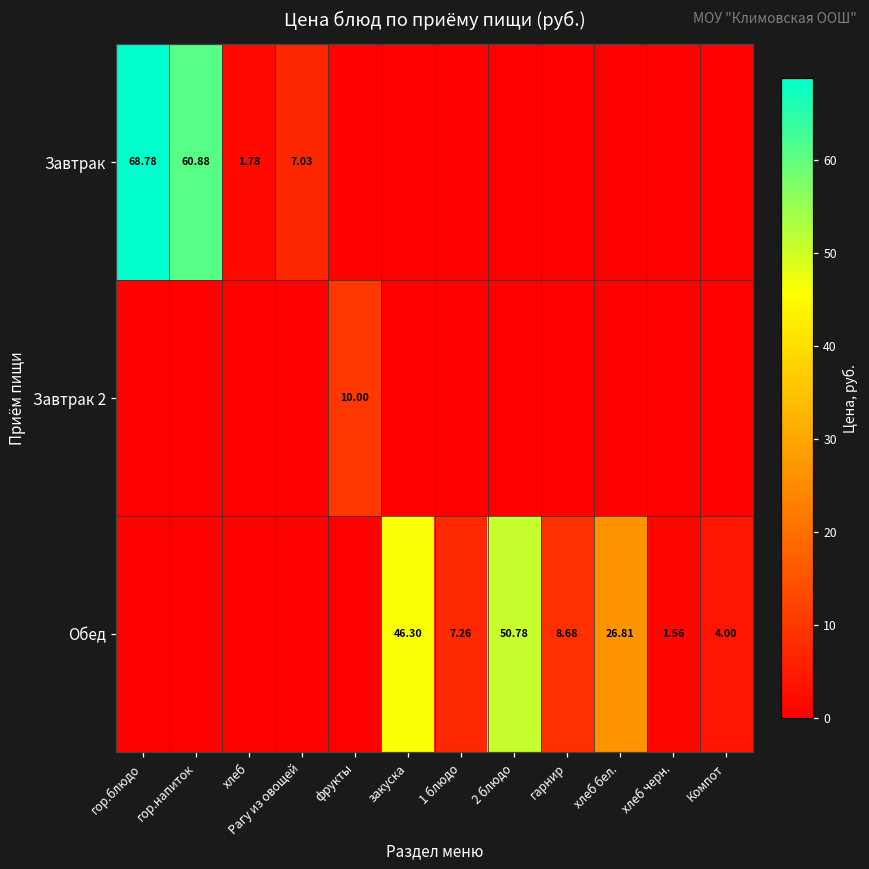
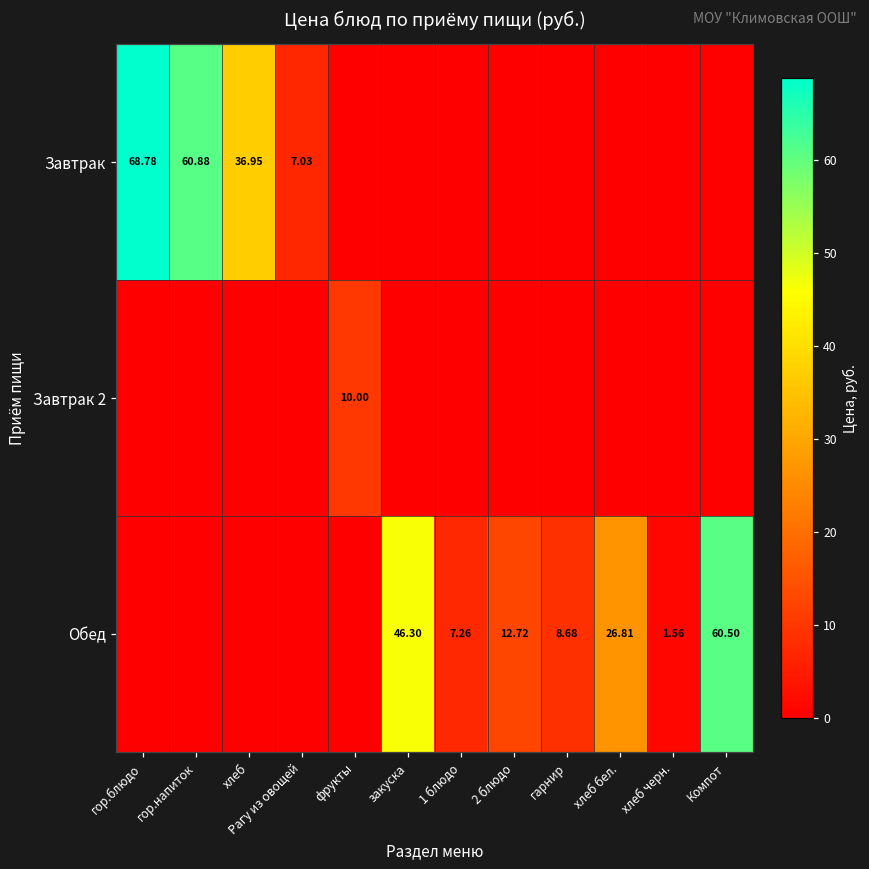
  {
    "Завтрак": {
      "гор.блюдо": 68.78,
      "гор.напиток": 60.88,
-     "хлеб": 1.78,
+     "хлеб": 36.95,
      "Рагу из овощей": 7.03
    },
    "Завтрак 2": {
      "фрукты": 10.00
    },
    "Обед": {
      "закуска": 46.30,
      "1 блюдо": 7.26,
-     "2 блюдо": 50.78,
+     "2 блюдо": 12.72,
      "гарнир": 8.68,
      "хлеб бел.": 26.81,
      "хлеб черн.": 1.56,
-     "Компот": 4.00
+     "Компот": 60.50
    }
  }
